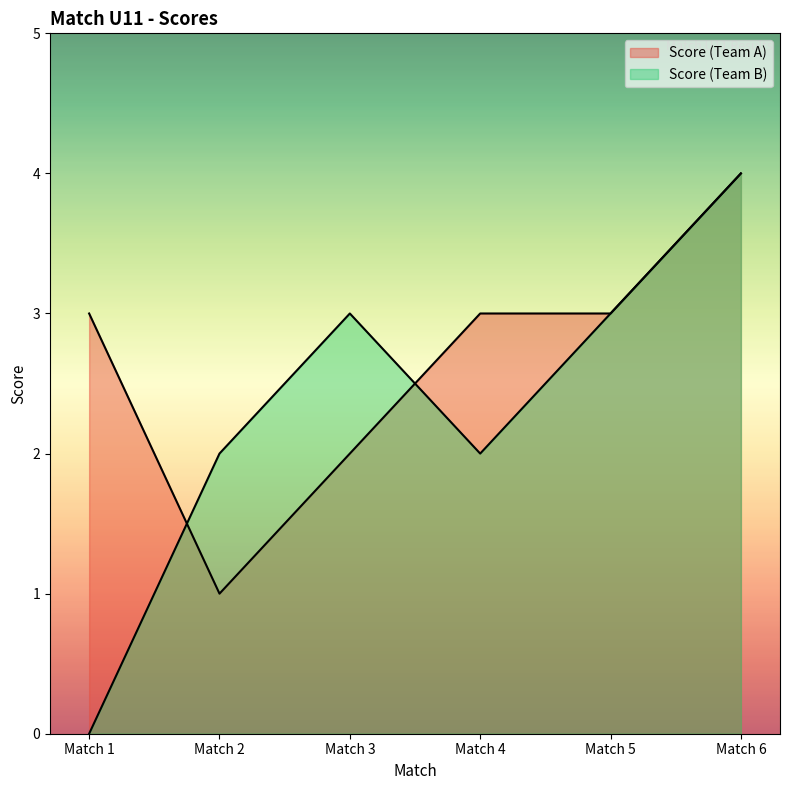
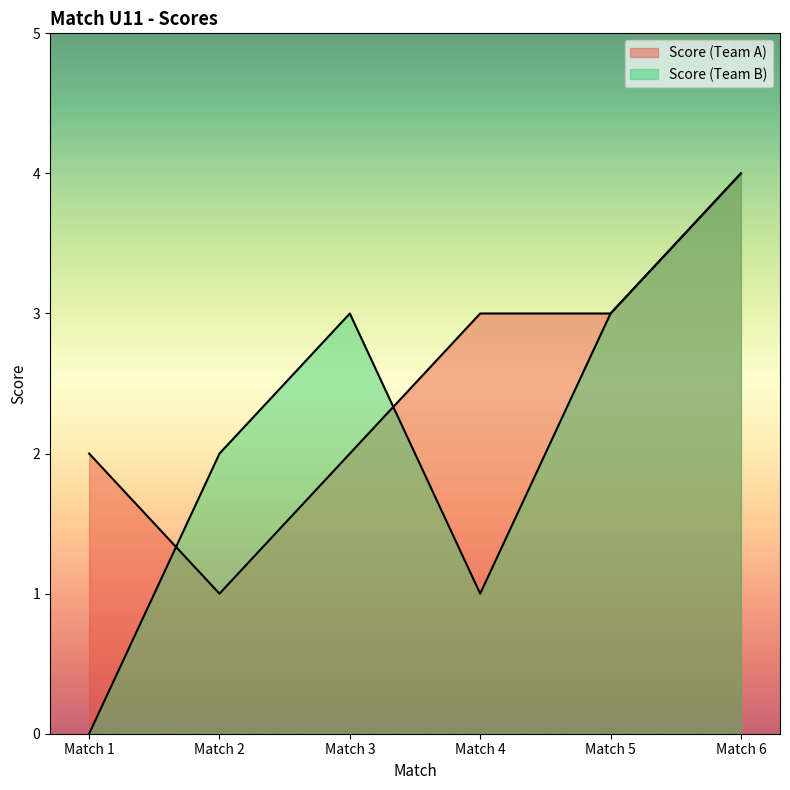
  {
    "Score (Team A)": {
-     "Match 1": 3,
+     "Match 1": 2,
      "Match 2": 1,
      "Match 3": 2,
      "Match 4": 3
    },
    "Score (Team B)": {
      "Match 1": 0,
      "Match 2": 2,
      "Match 3": 3,
-     "Match 4": 2
+     "Match 4": 1
    }
  }
